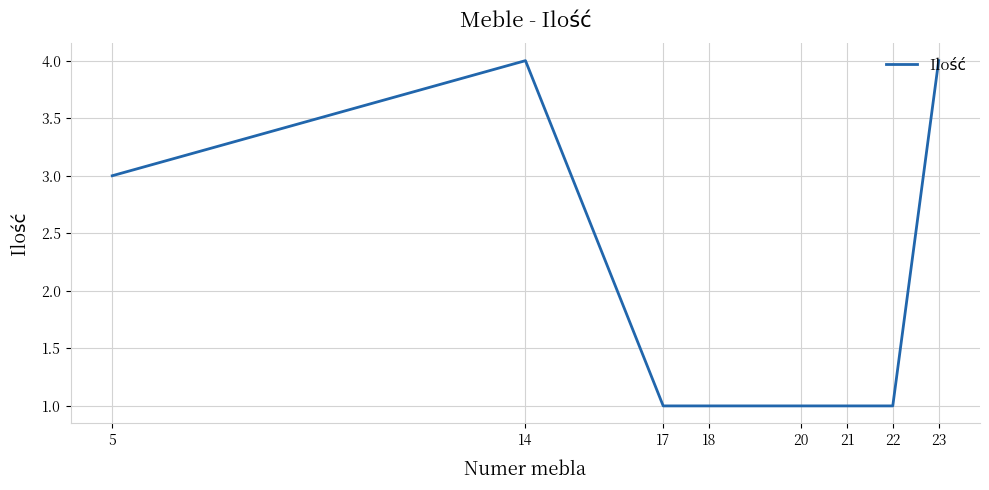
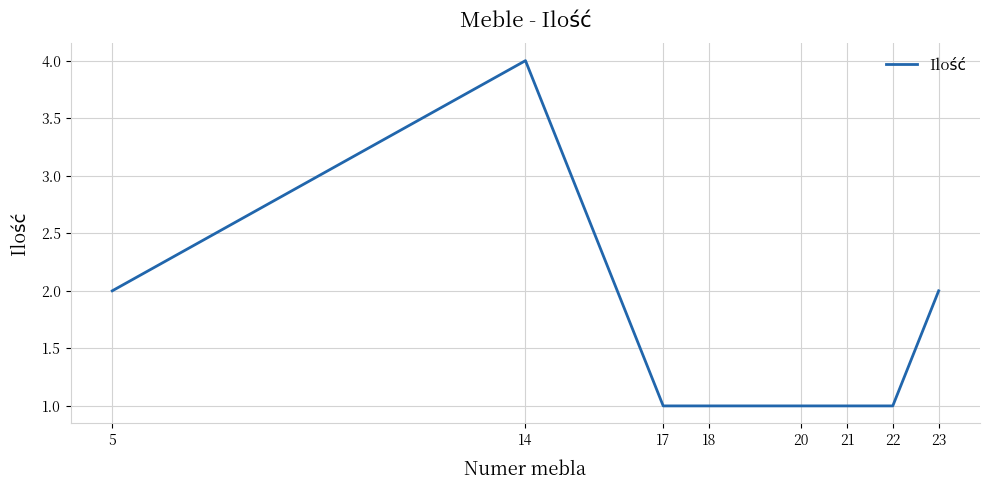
  {
-   "5": 3,
+   "5": 2,
    "14": 4,
    "17": 1,
    "18": 1,
    "20": 1,
    "21": 1,
    "22": 1,
-   "23": 4
+   "23": 2
  }
